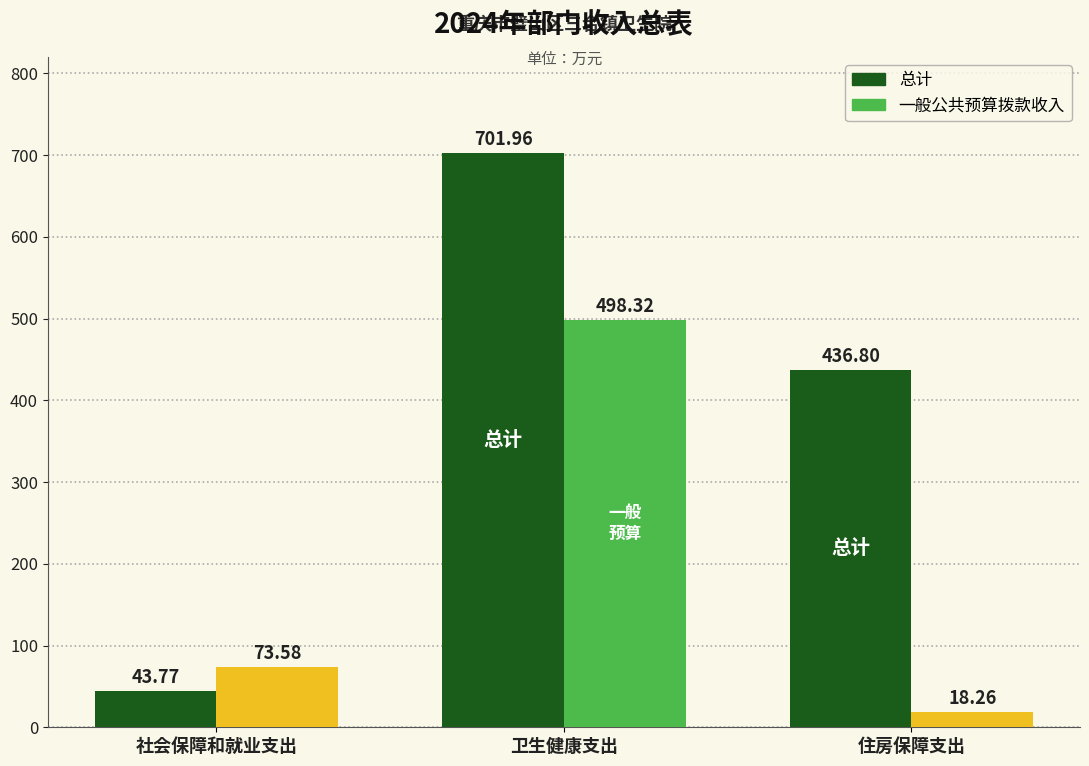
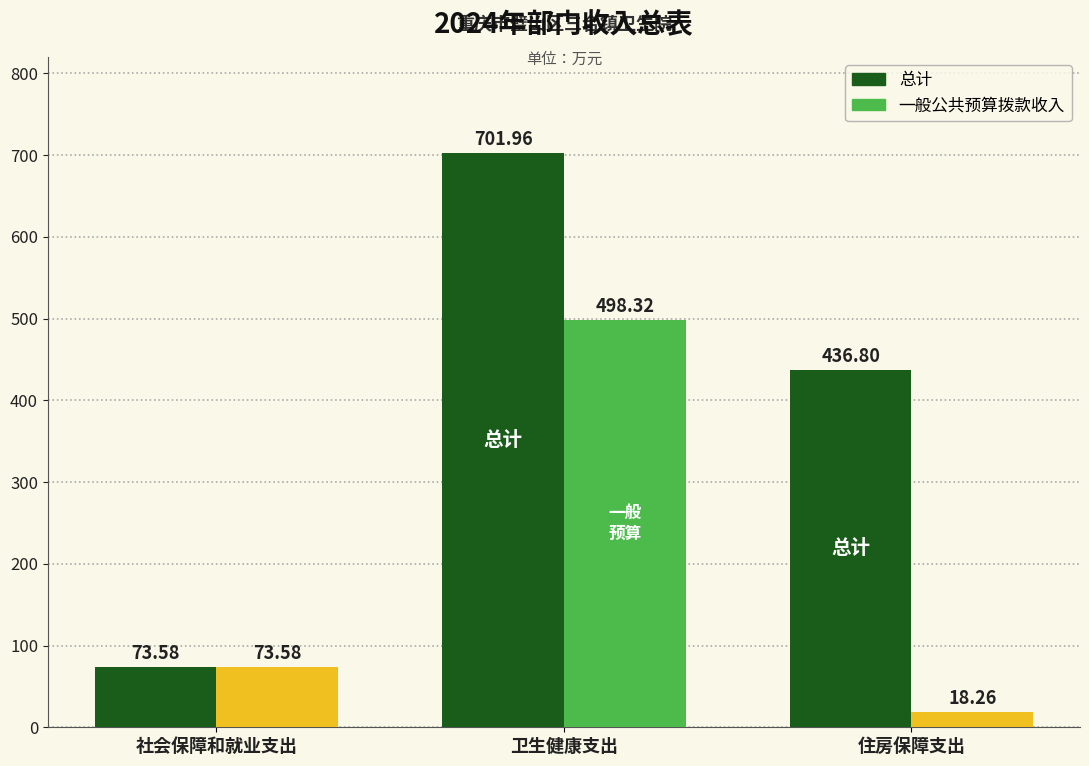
  {
    "总计": {
-     "社会保障和就业支出": 43.77,
+     "社会保障和就业支出": 73.58,
      "卫生健康支出": 701.96,
      "住房保障支出": 436.80
    }
  }
